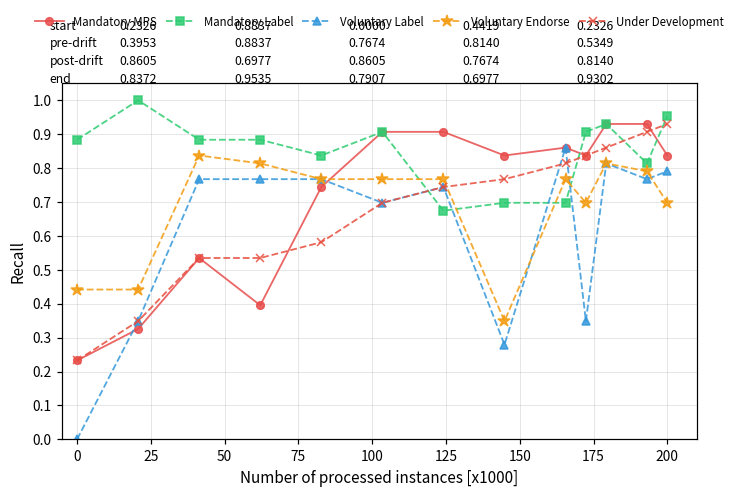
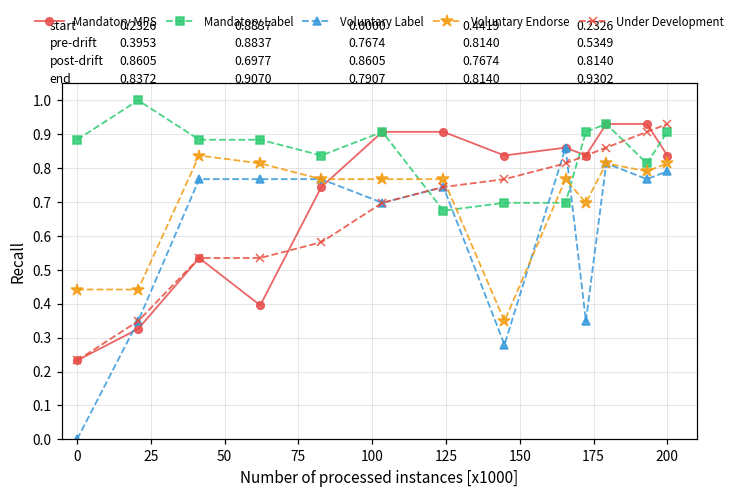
  {
    "Mandatory Label": {
-     "200": 0.9535
+     "200": 0.9070
    },
    "Voluntary Label": {
      "0": 0.00,
      "200": 0.79
    },
    "Voluntary Endorse": {
-     "200": 0.6977
+     "200": 0.8140
    }
  }
